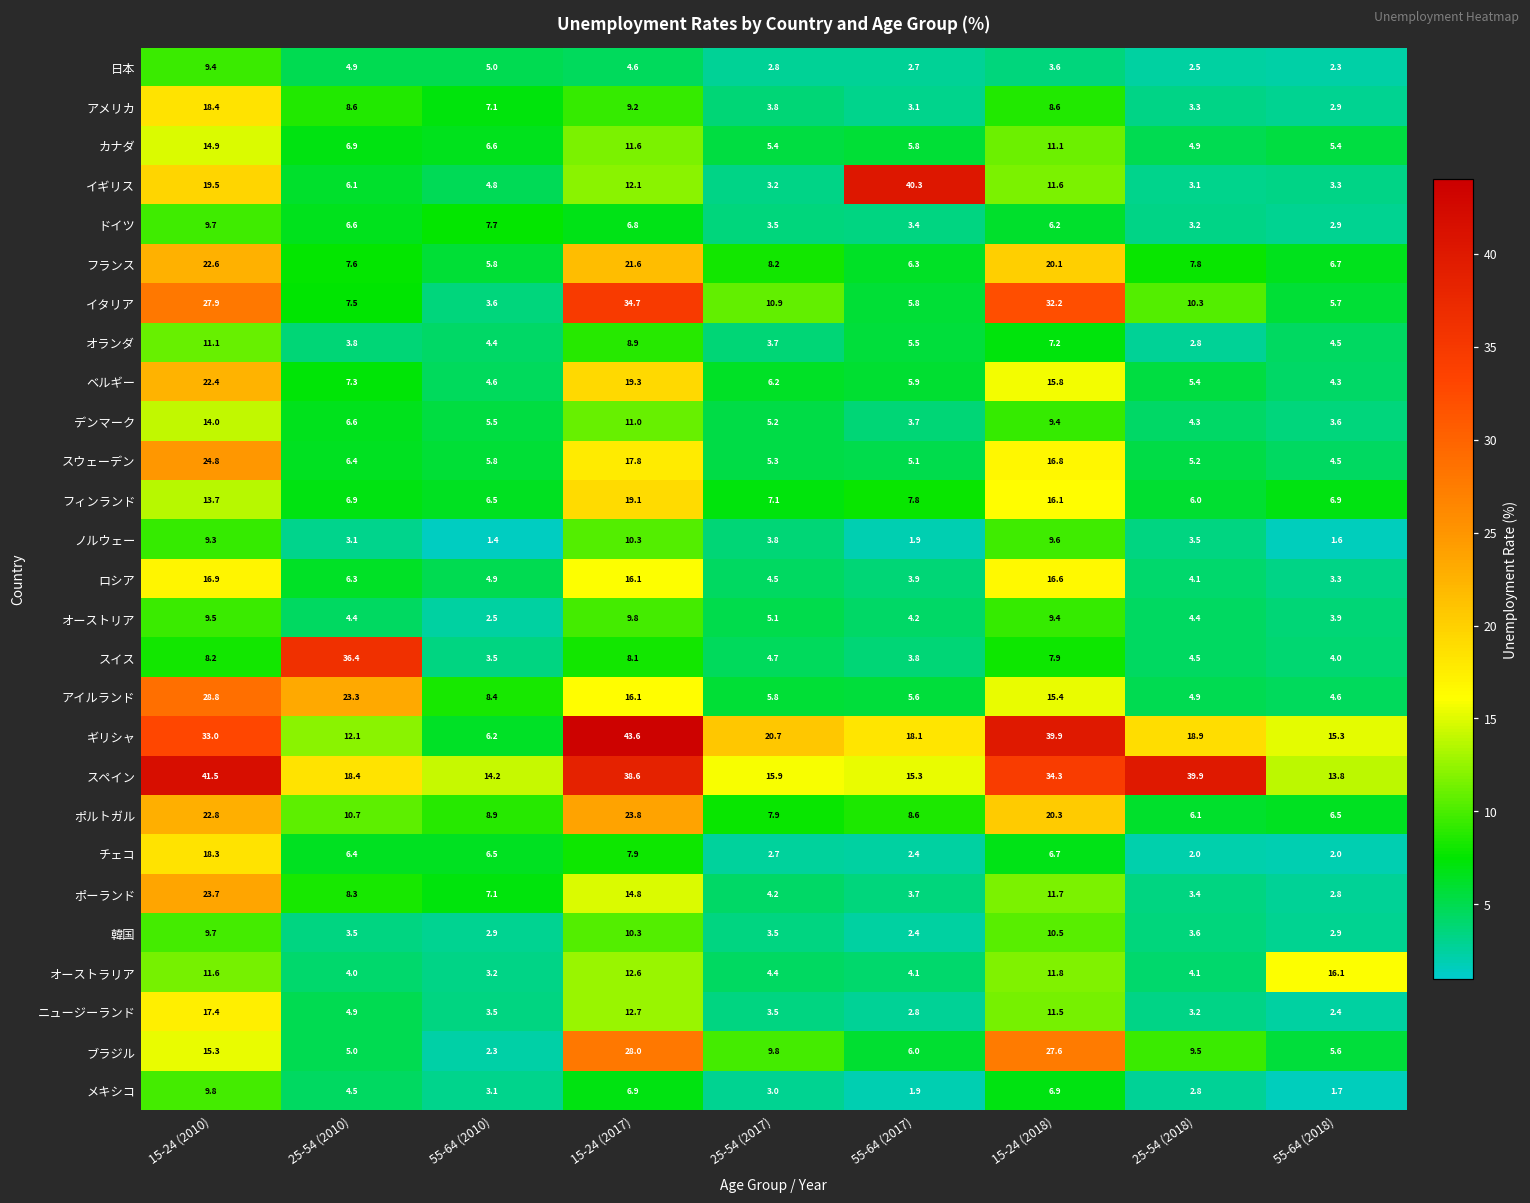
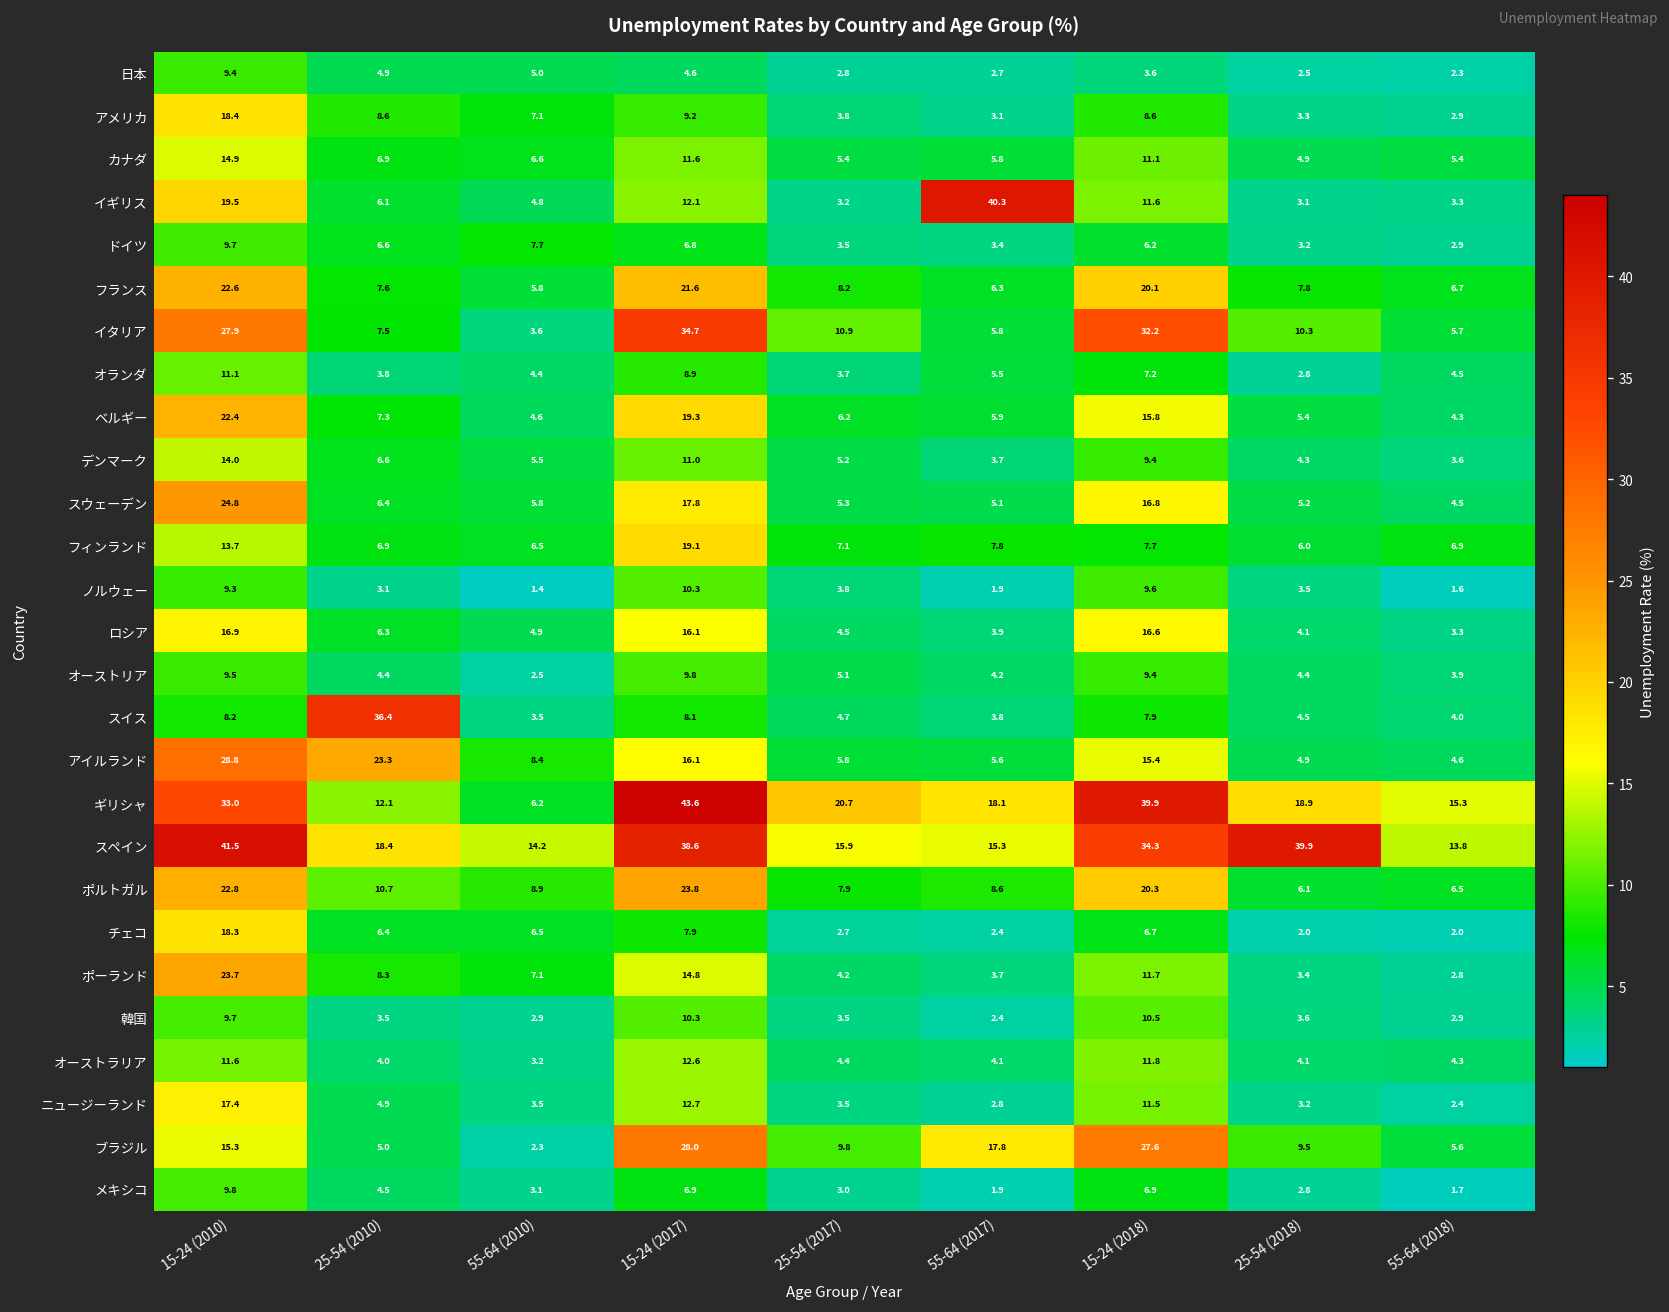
  {
    "フィンランド": {
      "15-24 (2010)": 13.7,
      "25-54 (2010)": 6.9,
      "55-64 (2010)": 6.5,
      "15-24 (2017)": 19.1,
      "25-54 (2017)": 7.1,
      "55-64 (2017)": 7.8,
-     "15-24 (2018)": 16.1,
+     "15-24 (2018)": 7.7,
      "25-54 (2018)": 6.0,
      "55-64 (2018)": 6.9
    },
    "オーストラリア": {
      "15-24 (2010)": 11.6,
      "25-54 (2010)": 4.0,
      "55-64 (2010)": 3.2,
      "15-24 (2017)": 12.6,
      "25-54 (2017)": 4.4,
      "55-64 (2017)": 4.1,
      "15-24 (2018)": 11.8,
      "25-54 (2018)": 4.1,
-     "55-64 (2018)": 16.1
+     "55-64 (2018)": 4.3
    },
    "ブラジル": {
      "15-24 (2010)": 15.3,
      "25-54 (2010)": 5.0,
      "55-64 (2010)": 2.3,
      "15-24 (2017)": 28.0,
      "25-54 (2017)": 9.8,
-     "55-64 (2017)": 6.0,
+     "55-64 (2017)": 17.8,
      "15-24 (2018)": 27.6,
      "25-54 (2018)": 9.5,
      "55-64 (2018)": 5.6
    }
  }
